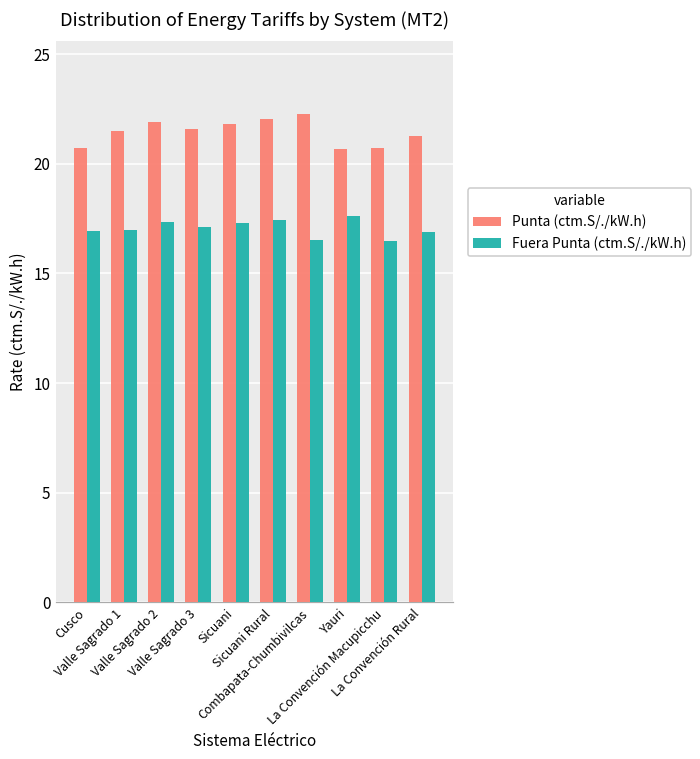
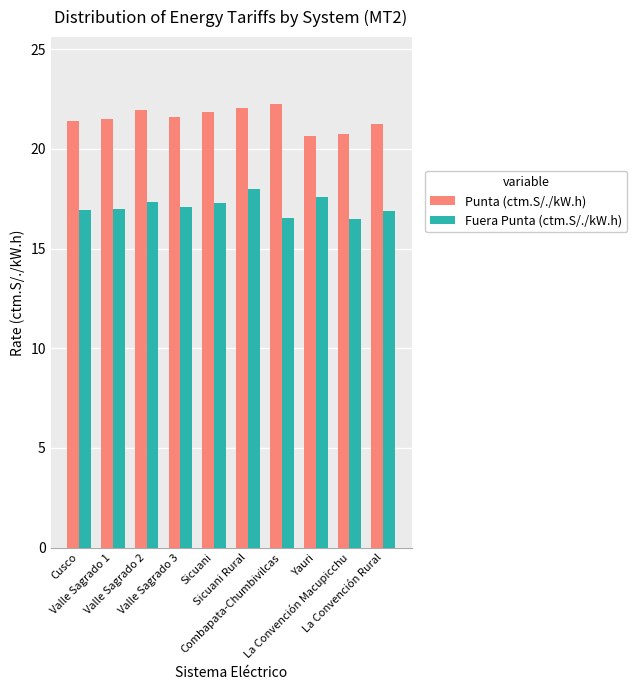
  {
    "Punta (ctm.S/./kW.h)": {
-     "Cusco": 20.7,
+     "Cusco": 21.4,
      "Valle Sagrado 1": 21.5,
      "Valle Sagrado 2": 21.9,
      "Valle Sagrado 3": 21.6,
      "Sicuani": 21.8,
      "Sicuani Rural": 22.0,
      "Combapata-Chumbivilcas": 22.3,
      "Yauri": 20.7,
      "La Convención Macupicchu": 20.7,
      "La Convención Rural": 21.3
    },
    "Fuera Punta (ctm.S/./kW.h)": {
      "Cusco": 16.9,
      "Valle Sagrado 1": 17.0,
      "Valle Sagrado 2": 17.4,
      "Valle Sagrado 3": 17.1,
      "Sicuani": 17.3,
-     "Sicuani Rural": 17.5,
+     "Sicuani Rural": 18.0,
      "Combapata-Chumbivilcas": 16.5,
      "Yauri": 17.6,
      "La Convención Macupicchu": 16.5,
      "La Convención Rural": 16.9
    }
  }
